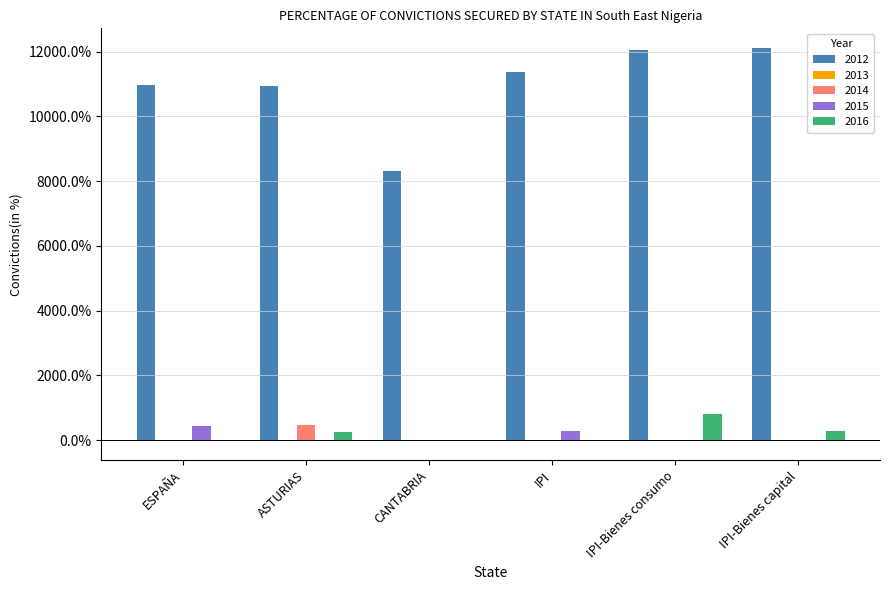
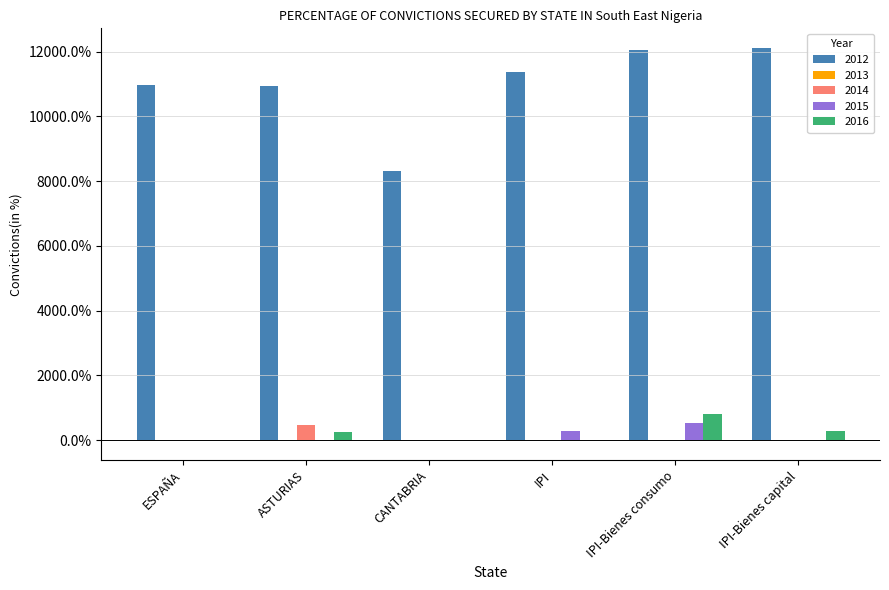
  {
    "2012": {
      "ESPAÑA": "11000%",
      "ASTURIAS": "10900%",
      "CANTABRIA": "8300%",
      "IPI": "11400%",
      "IPI-Bienes consumo": "12000%",
      "IPI-Bienes capital": "12100%"
    },
    "2014": {
      "ASTURIAS": "500%"
    },
    "2015": {
-     "ESPAÑA": "500%",
+     "ESPAÑA": "0%",
      "IPI": "300%",
-     "IPI-Bienes consumo": "0%"
+     "IPI-Bienes consumo": "500%"
    },
    "2016": {
      "ASTURIAS": "300%",
      "IPI-Bienes consumo": "800%",
      "IPI-Bienes capital": "300%"
    }
  }
